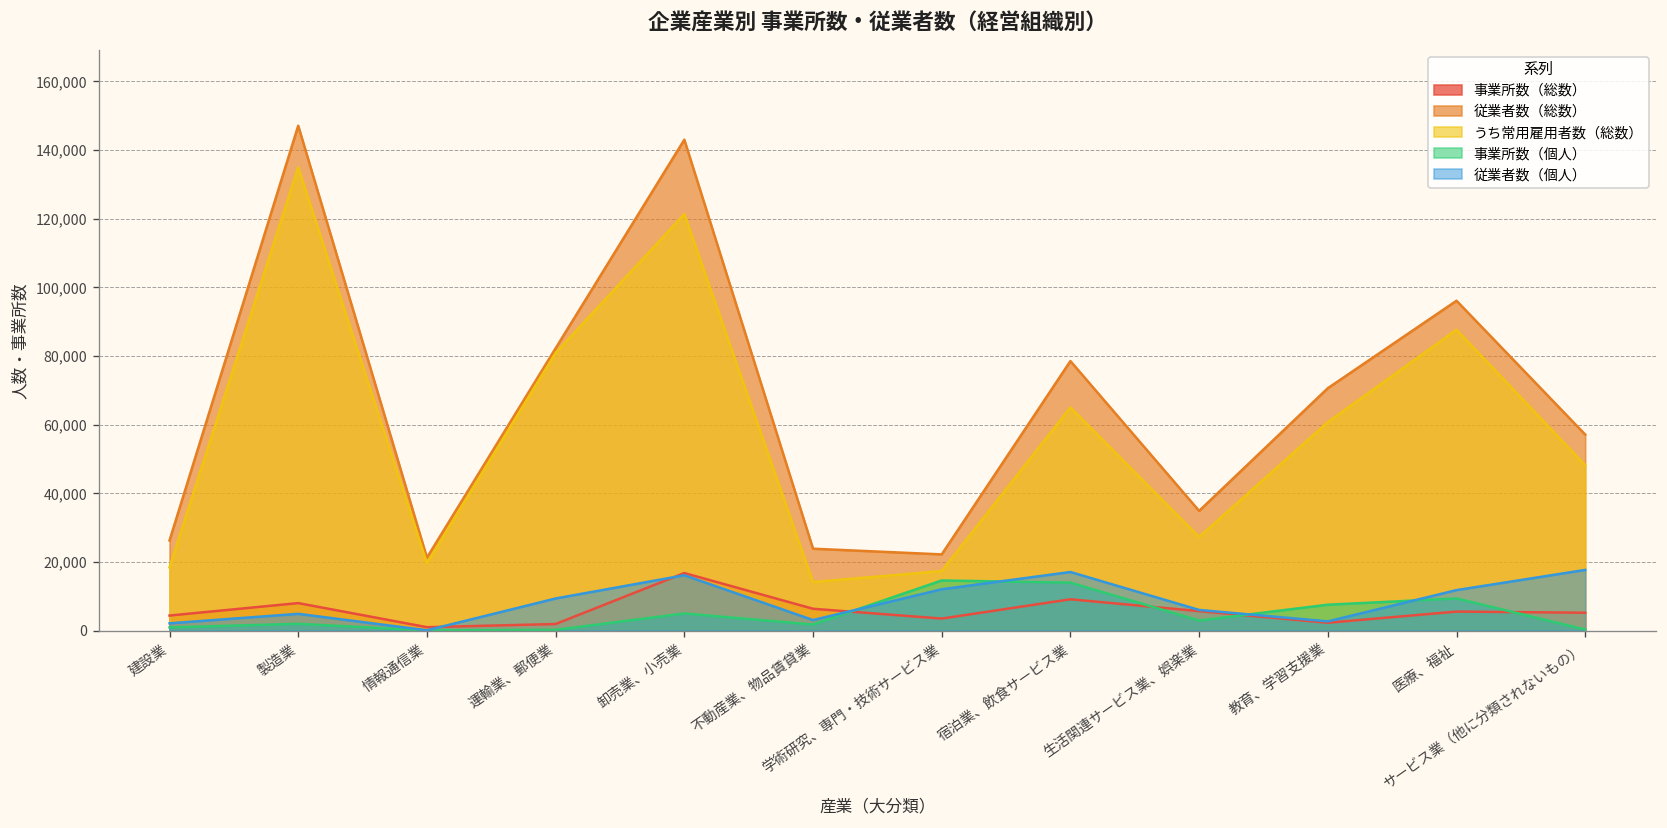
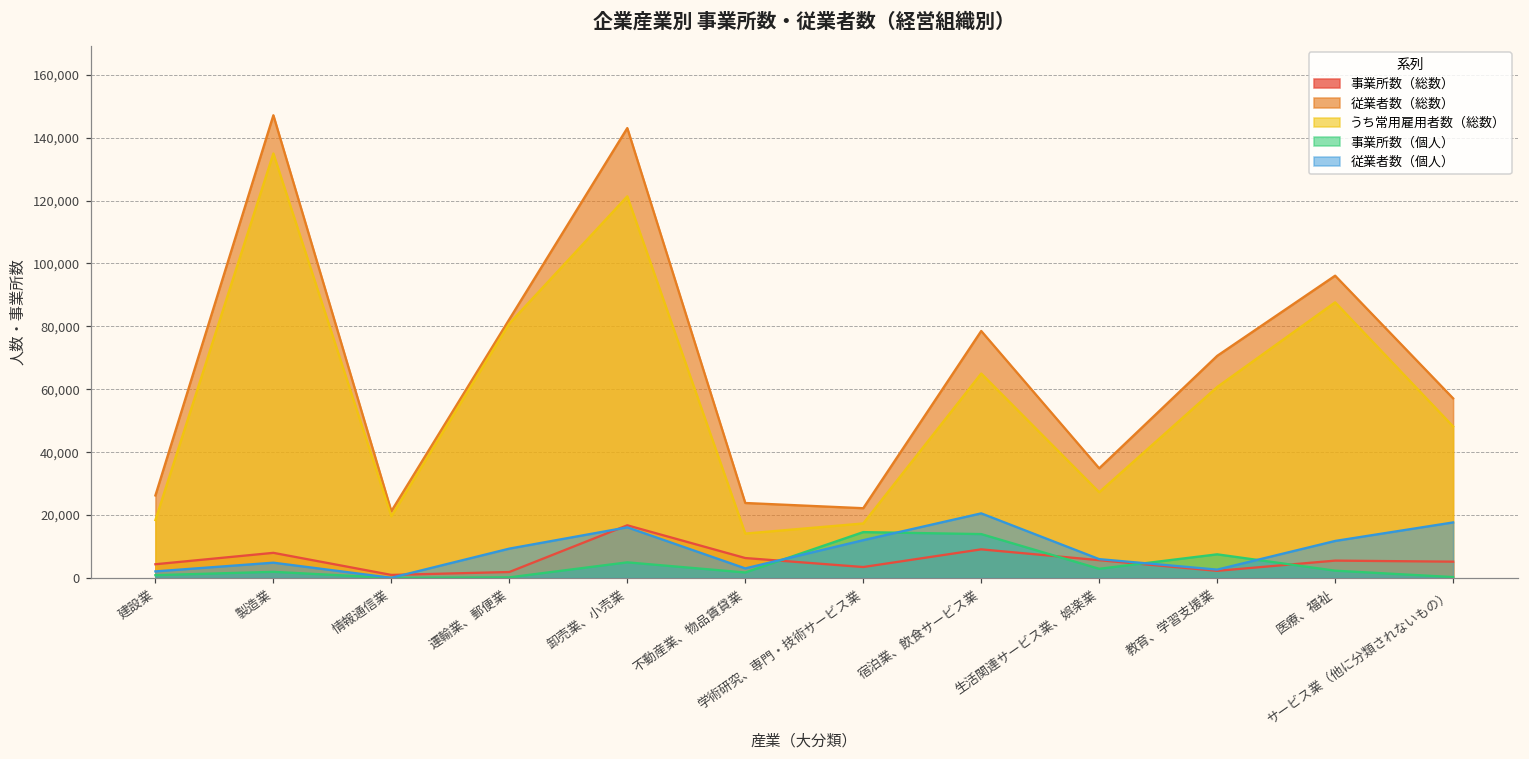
  {
    "うち常用雇用者数（総数）": {
      "建設業": "18,000",
      "製造業": "135,000",
      "情報通信業": "20,000",
      "運輸業、郵便業": "81,000",
      "卸売業、小売業": "121,000",
      "不動産業、物品賃貸業": "14,000",
      "学術研究、専門・技術サービス業": "17,000",
      "宿泊業、飲食サービス業": "65,000",
      "生活関連サービス業、娯楽業": "27,000",
      "教育、学習支援業": "61,000",
      "医療、福祉": "88,000",
      "サービス業（他に分類されないもの）": "48,000"
    },
    "事業所数（個人）": {
      "建設業": "1,000",
      "製造業": "2,000",
      "運輸業、郵便業": "0",
      "卸売業、小売業": "5,000",
      "不動産業、物品賃貸業": "2,000",
      "学術研究、専門・技術サービス業": "15,000",
      "宿泊業、飲食サービス業": "14,000",
      "生活関連サービス業、娯楽業": "3,000",
      "教育、学習支援業": "8,000",
-     "医療、福祉": "9,000",
+     "医療、福祉": "2,000",
      "サービス業（他に分類されないもの）": "0"
    },
    "従業者数（個人）": {
      "建設業": "2,000",
      "製造業": "5,000",
      "運輸業、郵便業": "9,000",
      "不動産業、物品賃貸業": "3,000",
      "学術研究、専門・技術サービス業": "12,000",
-     "宿泊業、飲食サービス業": "17,000",
+     "宿泊業、飲食サービス業": "21,000",
      "医療、福祉": "12,000",
      "サービス業（他に分類されないもの）": "18,000"
    }
  }
